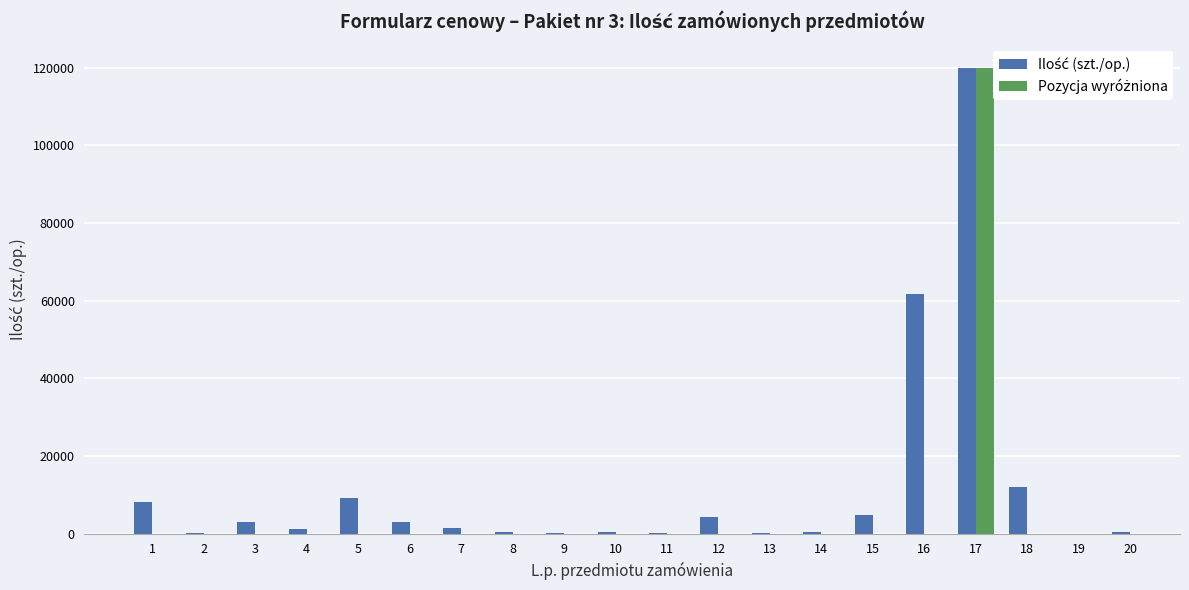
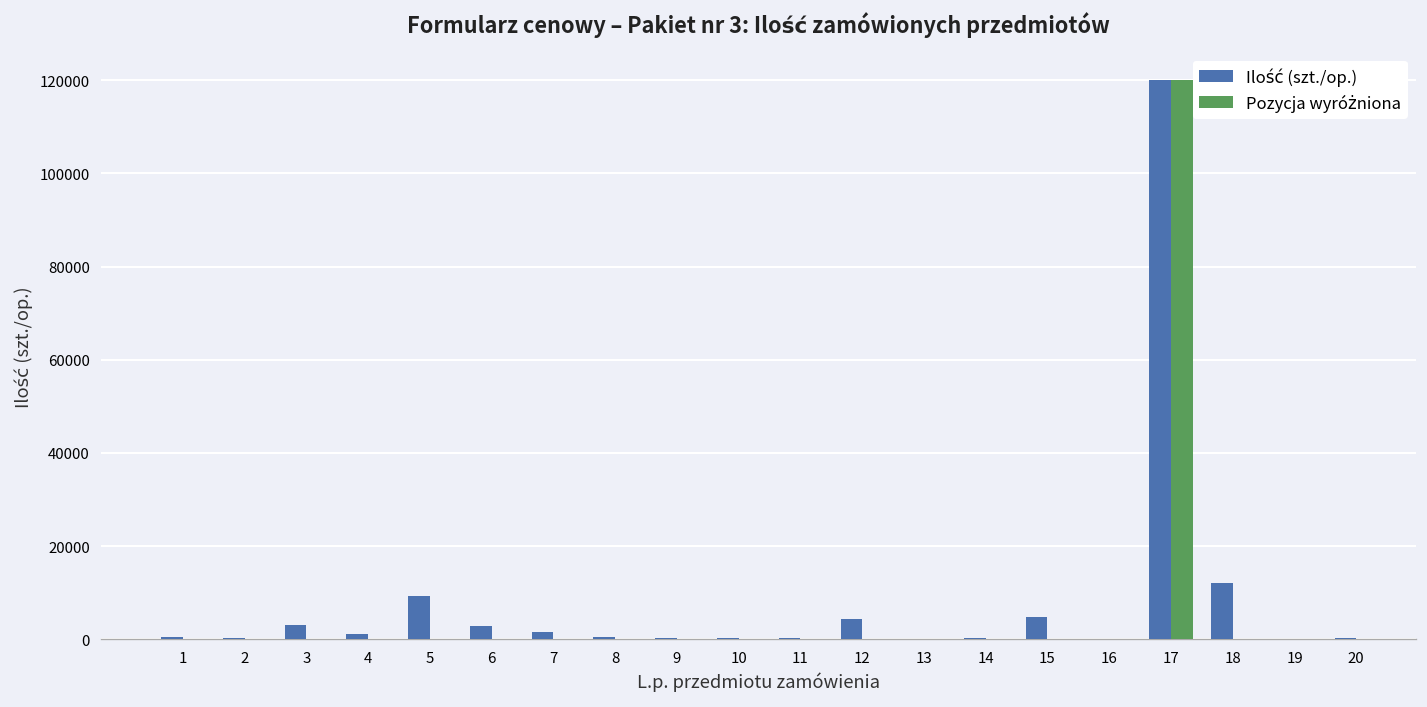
  {
    "Ilość (szt./op.)": {
-     "1": 8000,
+     "1": 1000,
      "3": 3000,
      "4": 1000,
      "5": 9000,
      "6": 3000,
      "7": 2000,
      "12": 4000,
      "15": 5000,
-     "16": 62000,
+     "16": 0,
      "17": 120000,
      "18": 12000
    }
  }
